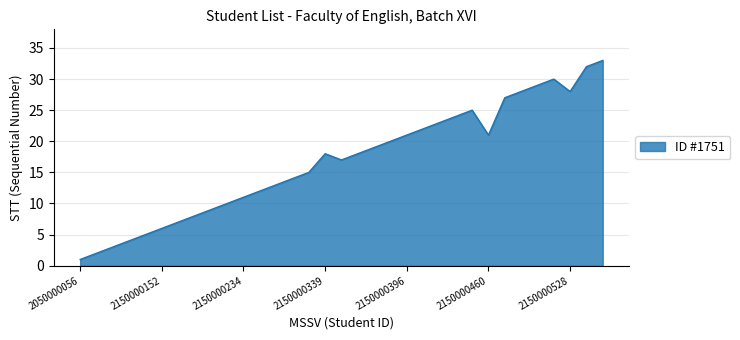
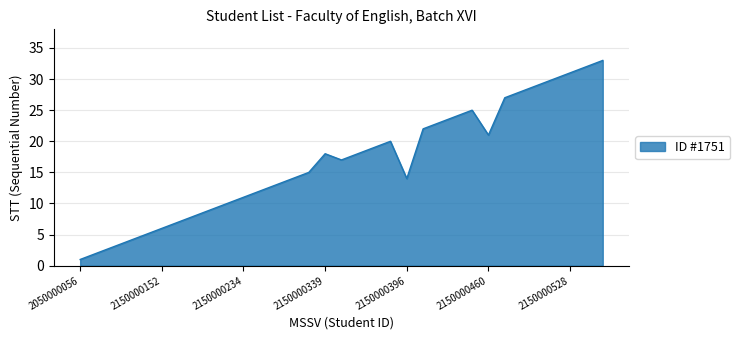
  {
    "2050000056": 1,
    "2150000152": 6,
    "2150000234": 11,
    "2150000339": 18,
-   "2150000396": 21,
+   "2150000396": 14,
    "2150000460": 21,
-   "2150000528": 28
+   "2150000528": 31
  }
